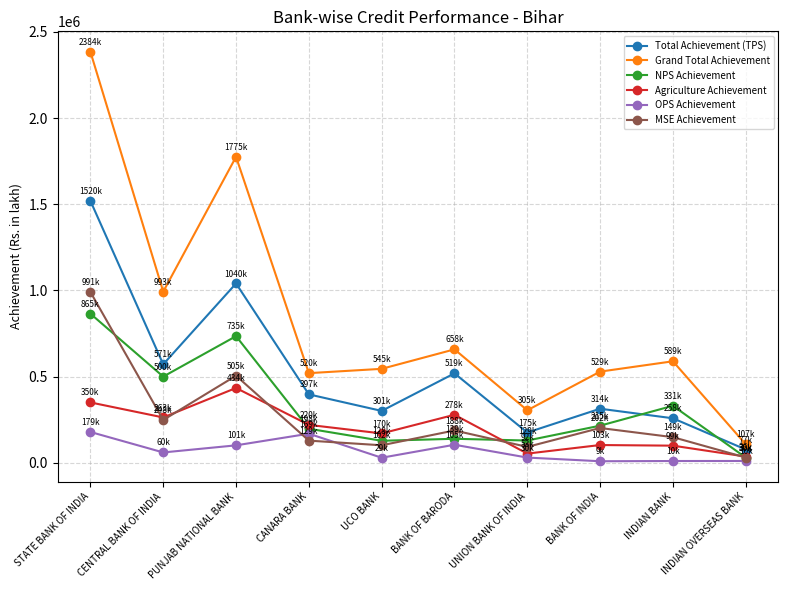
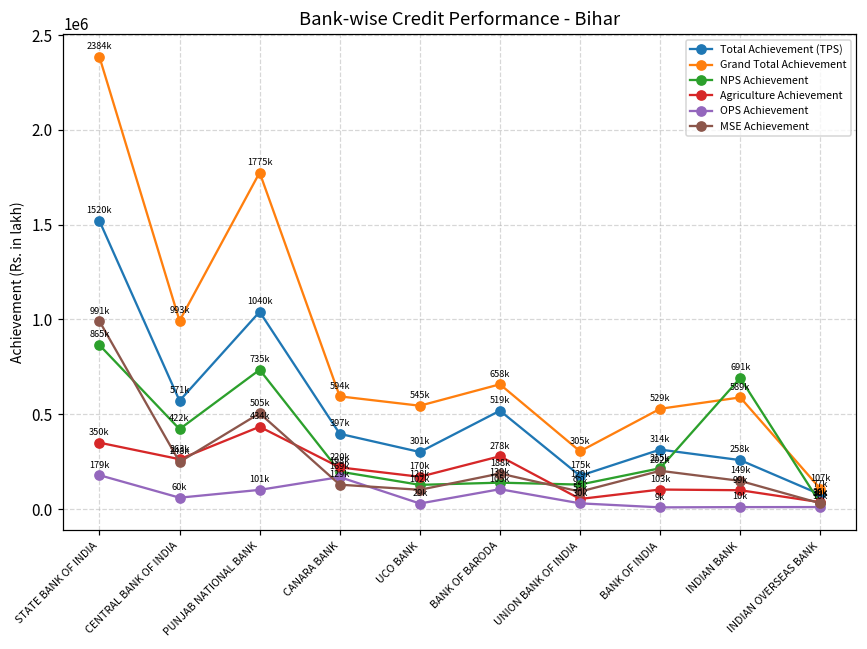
  {
    "Total Achievement (TPS)": {
      "STATE BANK OF INDIA": "1520k",
      "CENTRAL BANK OF INDIA": "571k",
      "PUNJAB NATIONAL BANK": "1040k",
      "CANARA BANK": "397k",
      "UCO BANK": "301k",
      "BANK OF BARODA": "519k",
      "UNION BANK OF INDIA": "175k",
      "BANK OF INDIA": "314k"
    },
    "Grand Total Achievement": {
      "STATE BANK OF INDIA": "2384k",
      "CENTRAL BANK OF INDIA": "993k",
      "PUNJAB NATIONAL BANK": "1775k",
-     "CANARA BANK": "520k",
+     "CANARA BANK": "594k",
      "UCO BANK": "545k",
      "BANK OF BARODA": "658k",
      "UNION BANK OF INDIA": "305k",
      "BANK OF INDIA": "529k",
      "INDIAN BANK": "589k"
    },
    "NPS Achievement": {
      "STATE BANK OF INDIA": "865k",
-     "CENTRAL BANK OF INDIA": "500k",
+     "CENTRAL BANK OF INDIA": "422k",
      "PUNJAB NATIONAL BANK": "735k",
-     "INDIAN BANK": "331k"
+     "INDIAN BANK": "691k"
    },
    "Agriculture Achievement": {
      "STATE BANK OF INDIA": "350k",
      "BANK OF BARODA": "278k",
      "BANK OF INDIA": "103k"
    },
    "OPS Achievement": {
      "STATE BANK OF INDIA": "179k",
      "CENTRAL BANK OF INDIA": "60k",
      "PUNJAB NATIONAL BANK": "101k",
      "BANK OF INDIA": "9k"
    },
    "MSE Achievement": {
      "STATE BANK OF INDIA": "991k",
      "PUNJAB NATIONAL BANK": "505k",
      "INDIAN BANK": "149k"
    }
  }
